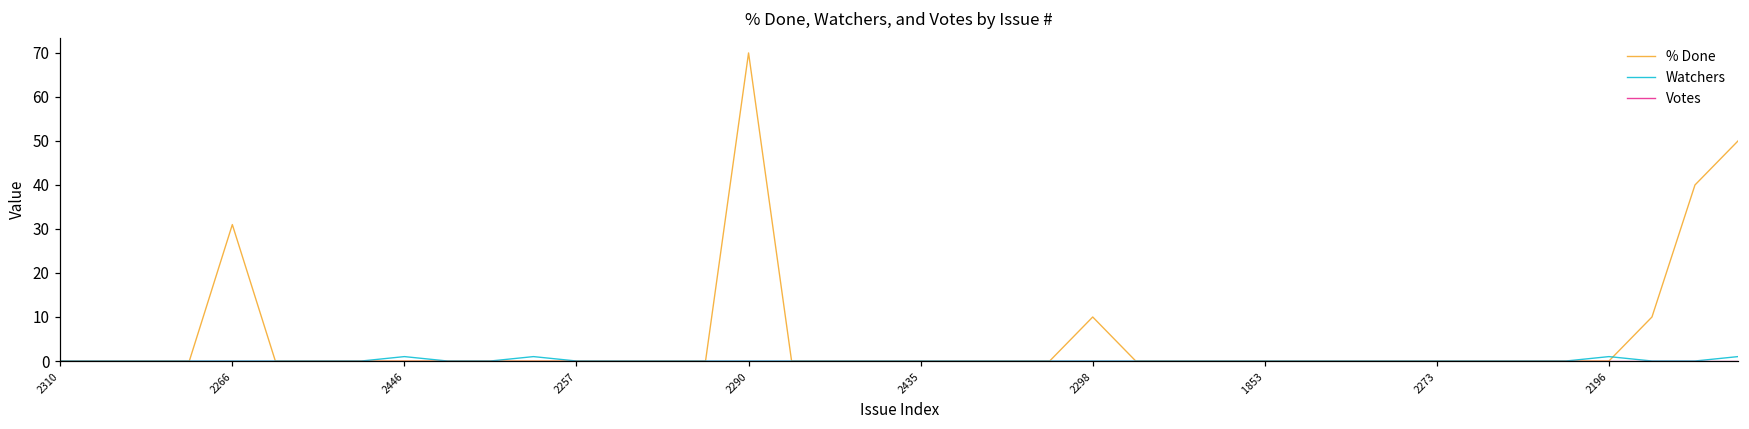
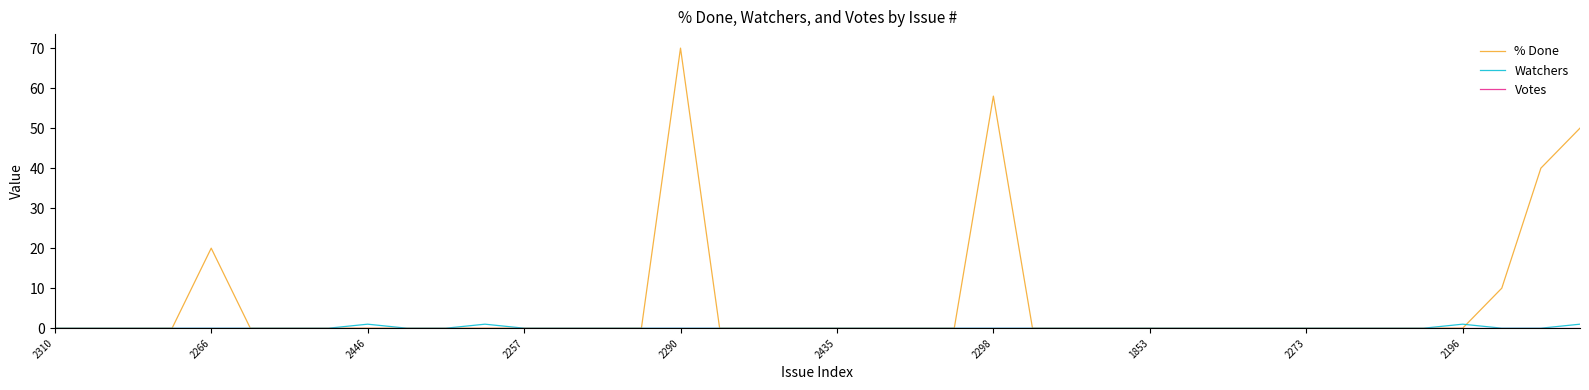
  {
    "% Done": {
-     "2266": 31,
+     "2266": 20,
      "2290": 70,
-     "2298": 10
+     "2298": 58
    },
    "Watchers": {
      "2446": 1,
      "2196": 1
    }
  }
